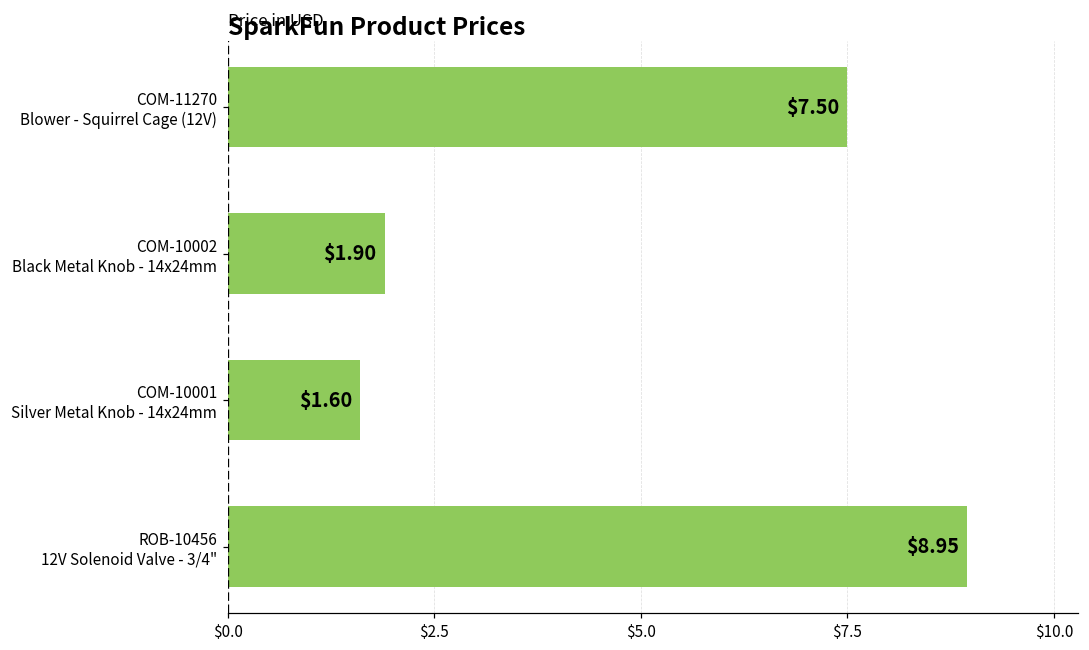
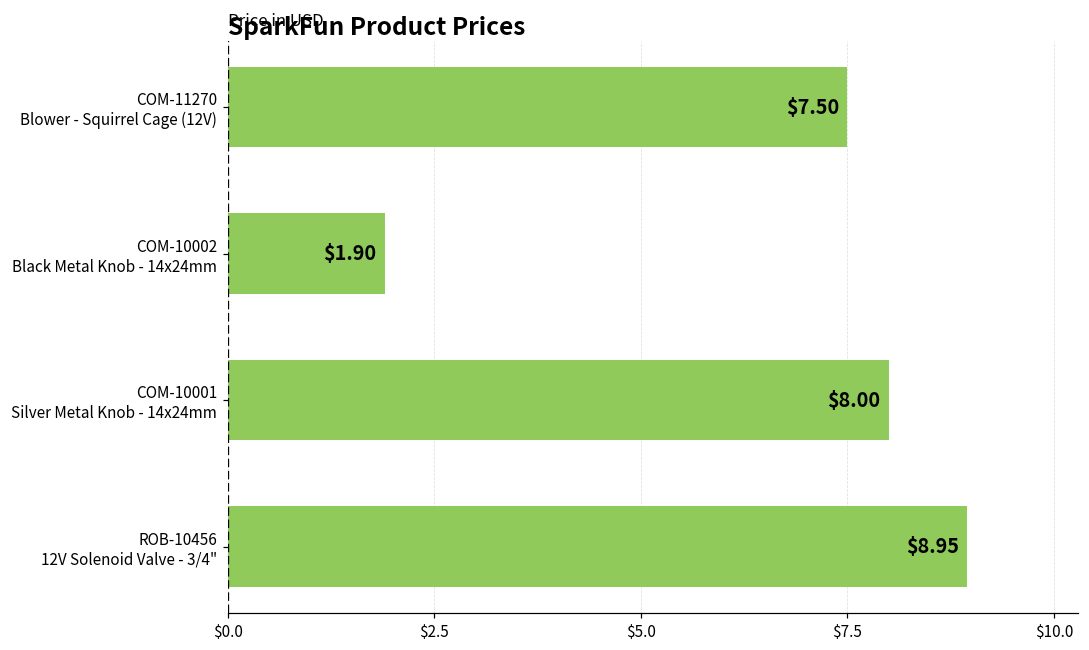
  {
    "COM-11270 Blower - Squirrel Cage (12V)": "$7.50",
    "COM-10002 Black Metal Knob - 14x24mm": "$1.90",
-   "COM-10001 Silver Metal Knob - 14x24mm": "$1.60",
+   "COM-10001 Silver Metal Knob - 14x24mm": "$8.00",
    "ROB-10456 12V Solenoid Valve - 3/4\"": "$8.95"
  }
